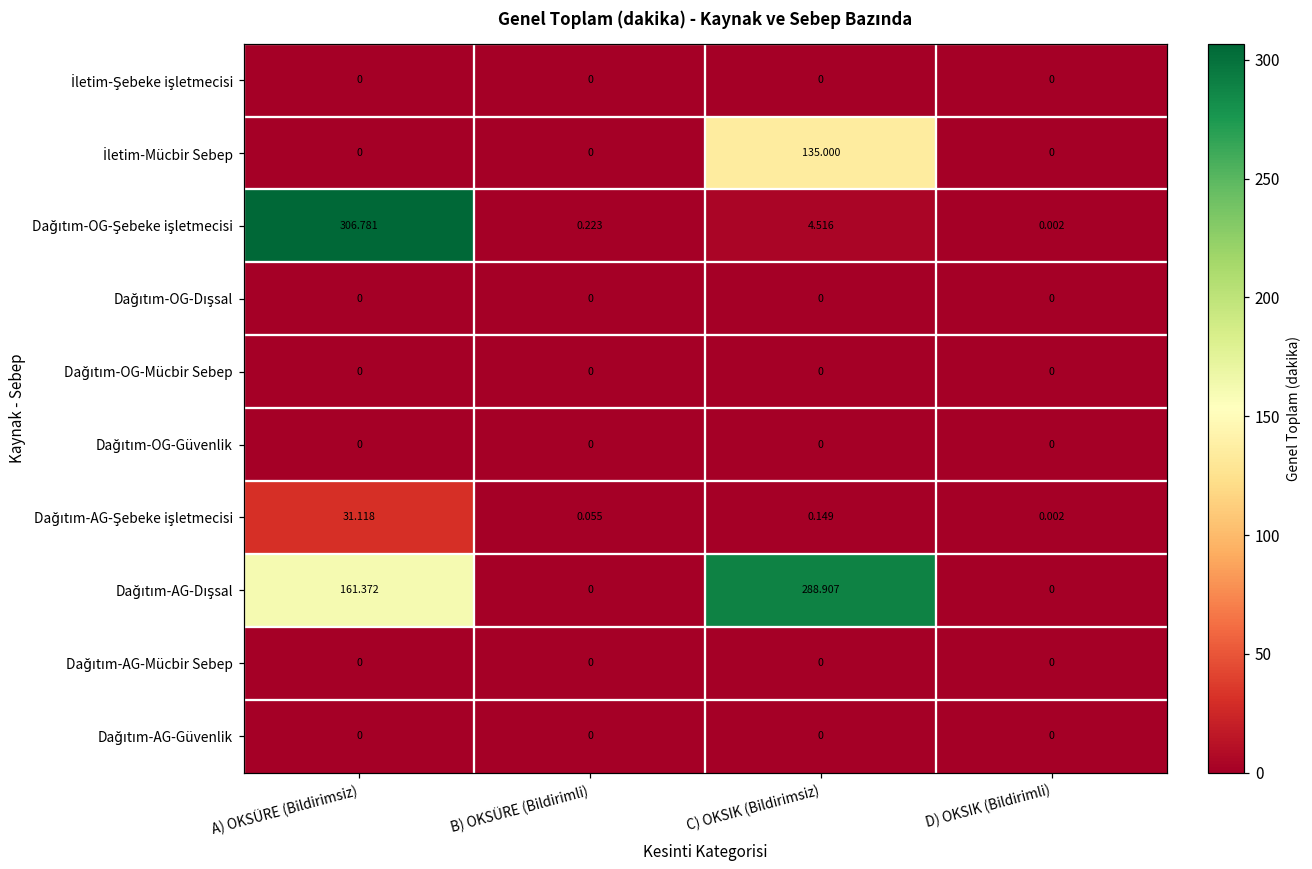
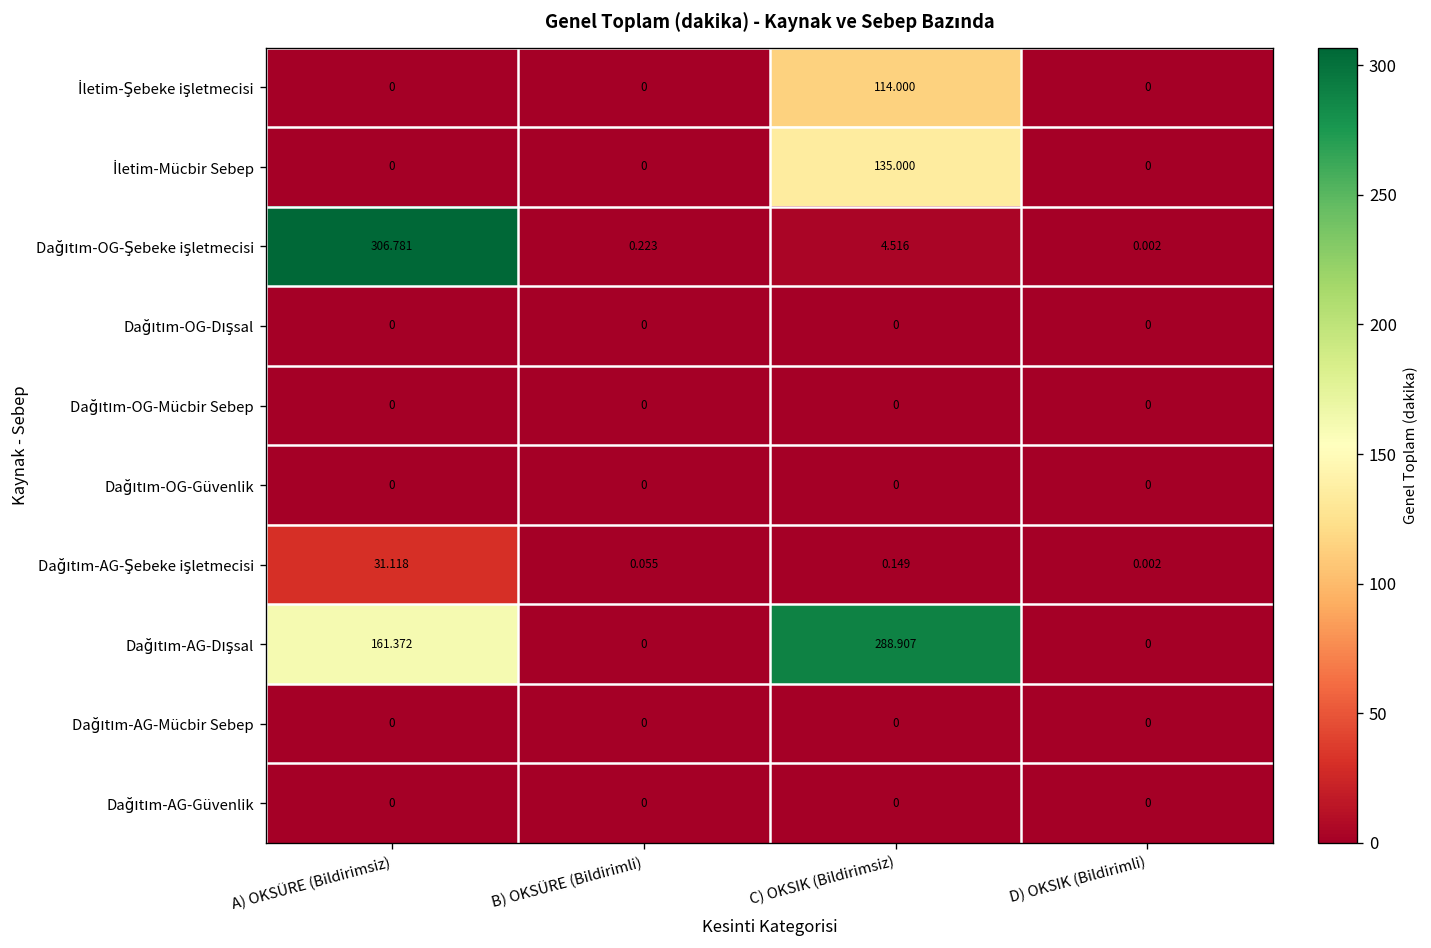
  {
    "İletim-Şebeke işletmecisi": {
      "A) OKSÜRE (Bildirimsiz)": 0,
      "B) OKSÜRE (Bildirimli)": 0,
-     "C) OKSIK (Bildirimsiz)": 0,
+     "C) OKSIK (Bildirimsiz)": 114.000,
      "D) OKSIK (Bildirimli)": 0
    },
    "İletim-Mücbir Sebep": {
      "A) OKSÜRE (Bildirimsiz)": 0,
      "B) OKSÜRE (Bildirimli)": 0,
      "C) OKSIK (Bildirimsiz)": 135.000,
      "D) OKSIK (Bildirimli)": 0
    },
    "Dağıtım-OG-Şebeke işletmecisi": {
      "A) OKSÜRE (Bildirimsiz)": 306.781,
      "B) OKSÜRE (Bildirimli)": 0.223,
      "C) OKSIK (Bildirimsiz)": 4.516,
      "D) OKSIK (Bildirimli)": 0.002
    },
    "Dağıtım-OG-Dışsal": {
      "A) OKSÜRE (Bildirimsiz)": 0,
      "B) OKSÜRE (Bildirimli)": 0,
      "C) OKSIK (Bildirimsiz)": 0,
      "D) OKSIK (Bildirimli)": 0
    },
    "Dağıtım-OG-Mücbir Sebep": {
      "A) OKSÜRE (Bildirimsiz)": 0,
      "B) OKSÜRE (Bildirimli)": 0,
      "C) OKSIK (Bildirimsiz)": 0,
      "D) OKSIK (Bildirimli)": 0
    },
    "Dağıtım-OG-Güvenlik": {
      "A) OKSÜRE (Bildirimsiz)": 0,
      "B) OKSÜRE (Bildirimli)": 0,
      "C) OKSIK (Bildirimsiz)": 0,
      "D) OKSIK (Bildirimli)": 0
    },
    "Dağıtım-AG-Şebeke işletmecisi": {
      "A) OKSÜRE (Bildirimsiz)": 31.118,
      "B) OKSÜRE (Bildirimli)": 0.055,
      "C) OKSIK (Bildirimsiz)": 0.149,
      "D) OKSIK (Bildirimli)": 0.002
    },
    "Dağıtım-AG-Dışsal": {
      "A) OKSÜRE (Bildirimsiz)": 161.372,
      "B) OKSÜRE (Bildirimli)": 0,
      "C) OKSIK (Bildirimsiz)": 288.907,
      "D) OKSIK (Bildirimli)": 0
    },
    "Dağıtım-AG-Mücbir Sebep": {
      "A) OKSÜRE (Bildirimsiz)": 0,
      "B) OKSÜRE (Bildirimli)": 0,
      "C) OKSIK (Bildirimsiz)": 0,
      "D) OKSIK (Bildirimli)": 0
    },
    "Dağıtım-AG-Güvenlik": {
      "A) OKSÜRE (Bildirimsiz)": 0,
      "B) OKSÜRE (Bildirimli)": 0,
      "C) OKSIK (Bildirimsiz)": 0,
      "D) OKSIK (Bildirimli)": 0
    }
  }
